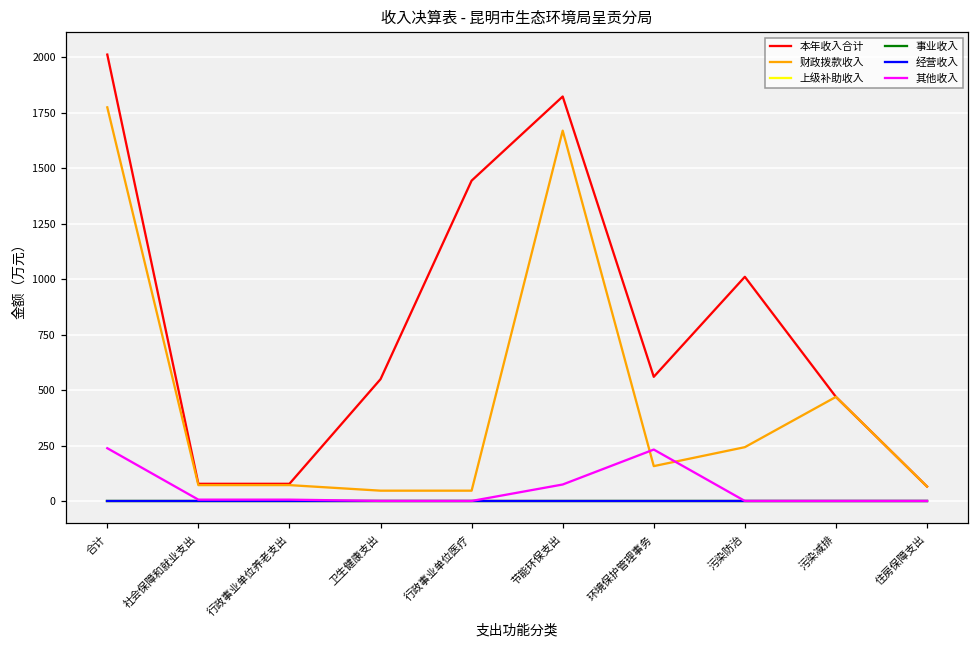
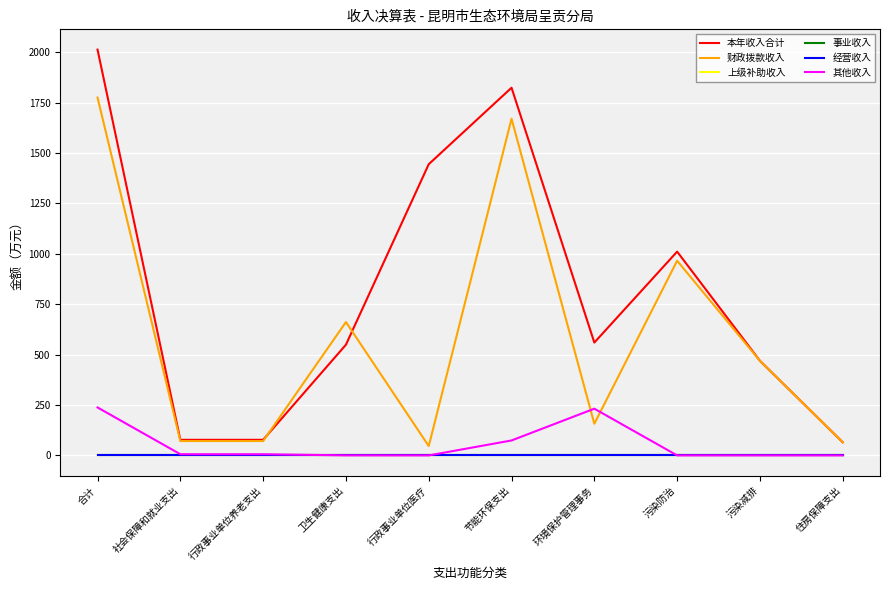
  {
    "本年收入合计": {
      "合计": 2010,
      "卫生健康支出": 550,
      "行政事业单位医疗": 1440,
      "节能环保支出": 1820,
      "环境保护管理事务": 560,
      "污染防治": 1010
    },
    "财政拨款收入": {
      "合计": 1770,
-     "卫生健康支出": 50,
+     "卫生健康支出": 660,
      "行政事业单位医疗": 50,
      "节能环保支出": 1670,
      "环境保护管理事务": 160,
-     "污染防治": 240
+     "污染防治": 970
    },
    "经营收入": {
      "合计": 0,
      "节能环保支出": 0,
      "环境保护管理事务": 0
    },
    "其他收入": {
      "合计": 240,
      "节能环保支出": 70,
      "环境保护管理事务": 230
    }
  }
